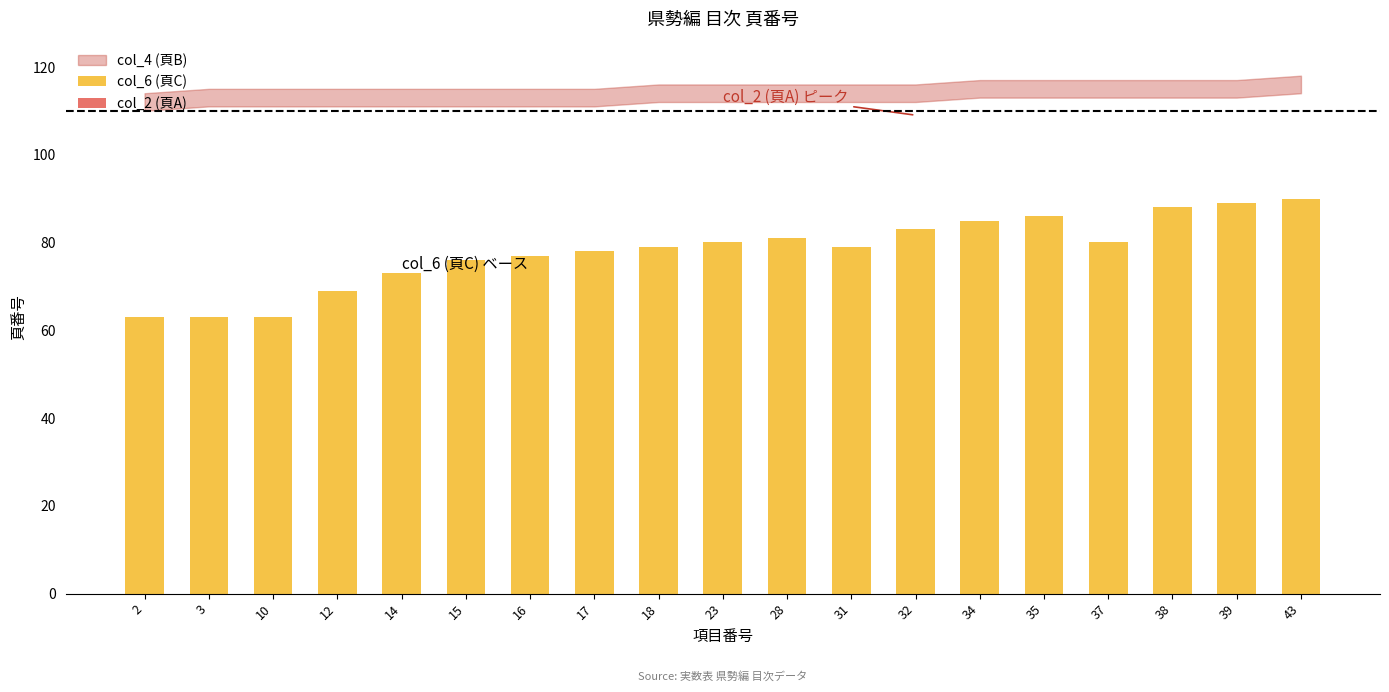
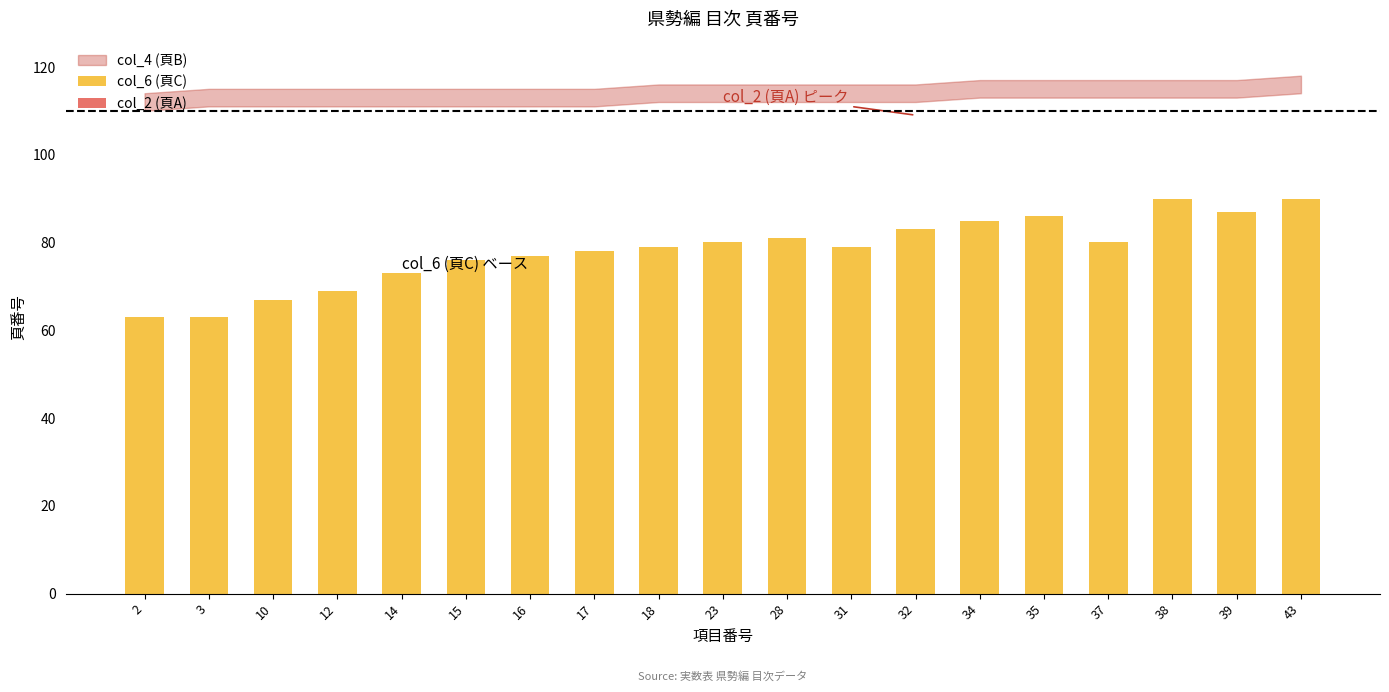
  {
    "col_6 (頁C)": {
      "2": 63,
      "3": 63,
-     "10": 63,
+     "10": 67,
      "12": 69,
      "14": 73,
      "16": 77,
      "17": 78,
      "18": 79,
      "23": 80,
      "28": 81,
      "31": 79,
      "32": 83,
      "34": 85,
      "35": 86,
      "37": 80,
-     "38": 88,
-     "39": 89,
+     "38": 90,
+     "39": 87,
      "43": 90
    }
  }
